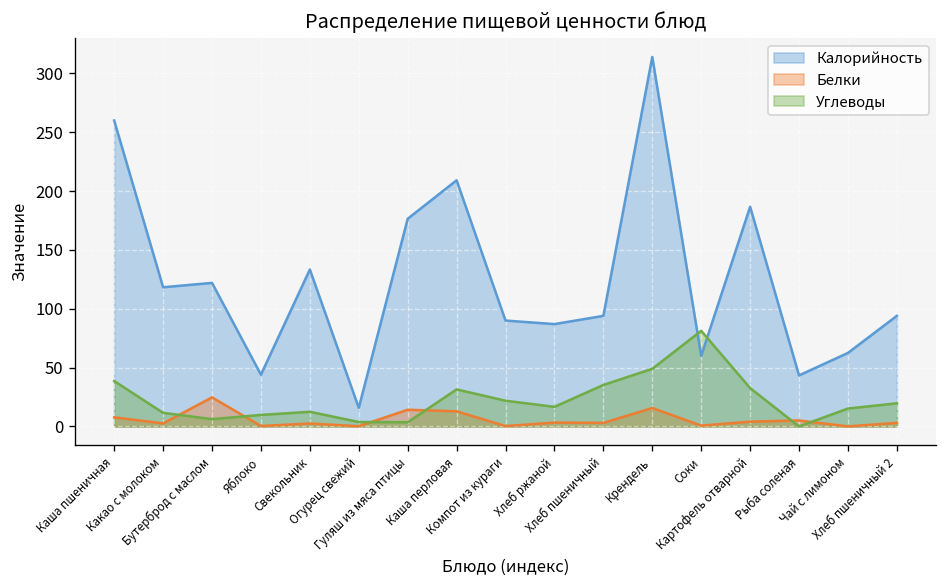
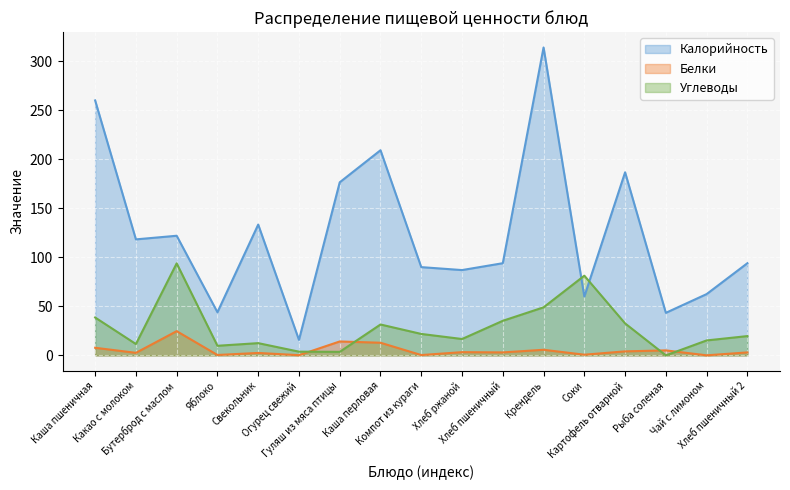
  {
    "Калорийность": {
      "Каша пшеничная": 260,
      "Какао с молоком": 120,
      "Бутерброд с маслом": 120,
      "Яблоко": 40,
      "Свекольник": 130,
      "Огурец свежий": 20,
      "Гуляш из мяса птицы": 180,
      "Каша перловая": 210,
      "Компот из кураги": 90,
      "Хлеб ржаной": 90,
      "Хлеб пшеничный": 90,
      "Крендель": 310,
      "Соки": 60,
      "Картофель отварной": 190,
      "Рыба соленая": 40,
      "Чай с лимоном": 60,
      "Хлеб пшеничный 2": 90
    },
    "Белки": {
      "Каша пшеничная": 10,
      "Какао с молоком": 0,
      "Бутерброд с маслом": 20,
      "Яблоко": 0,
      "Свекольник": 0,
      "Огурец свежий": 0,
      "Гуляш из мяса птицы": 10,
      "Каша перловая": 10,
      "Компот из кураги": 0,
      "Хлеб ржаной": 0,
      "Хлеб пшеничный": 0,
-     "Крендель": 20,
+     "Крендель": 10,
      "Соки": 0,
      "Картофель отварной": 0,
      "Рыба соленая": 10,
      "Чай с лимоном": 0,
      "Хлеб пшеничный 2": 0
    },
    "Углеводы": {
      "Каша пшеничная": 40,
      "Какао с молоком": 10,
-     "Бутерброд с маслом": 10,
+     "Бутерброд с маслом": 90,
      "Яблоко": 10,
      "Свекольник": 10,
      "Огурец свежий": 0,
      "Гуляш из мяса птицы": 0,
      "Каша перловая": 30,
      "Компот из кураги": 20,
      "Хлеб ржаной": 20,
      "Хлеб пшеничный": 40,
      "Крендель": 50,
      "Соки": 80,
      "Картофель отварной": 30,
      "Рыба соленая": 0,
      "Чай с лимоном": 20,
      "Хлеб пшеничный 2": 20
    }
  }
